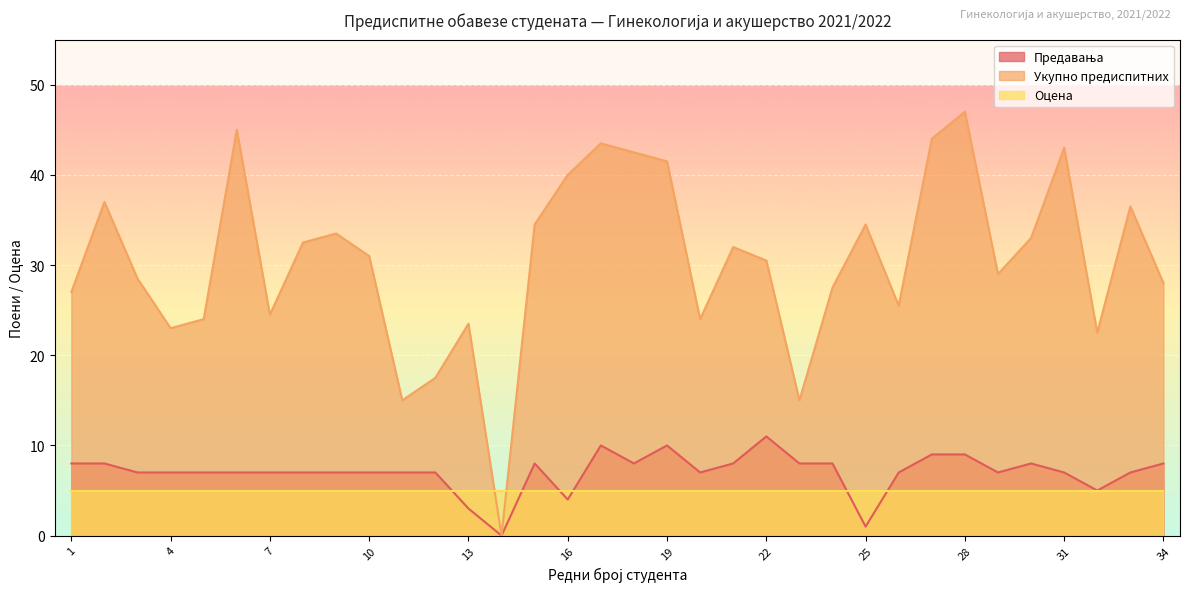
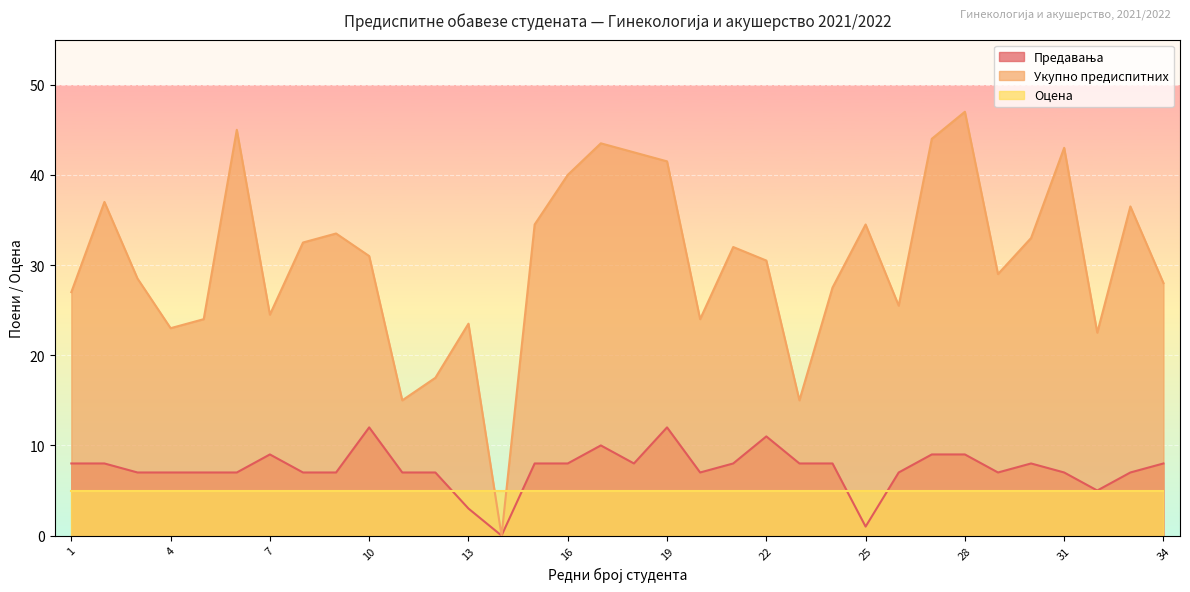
  {
    "Предавања": {
      "1": 8,
      "4": 7,
-     "7": 7,
-     "10": 7,
+     "7": 9,
+     "10": 12,
      "13": 3,
-     "16": 4,
-     "19": 10,
+     "16": 8,
+     "19": 12,
      "22": 11,
      "25": 1,
      "28": 9,
      "31": 7,
      "34": 8
    }
  }
